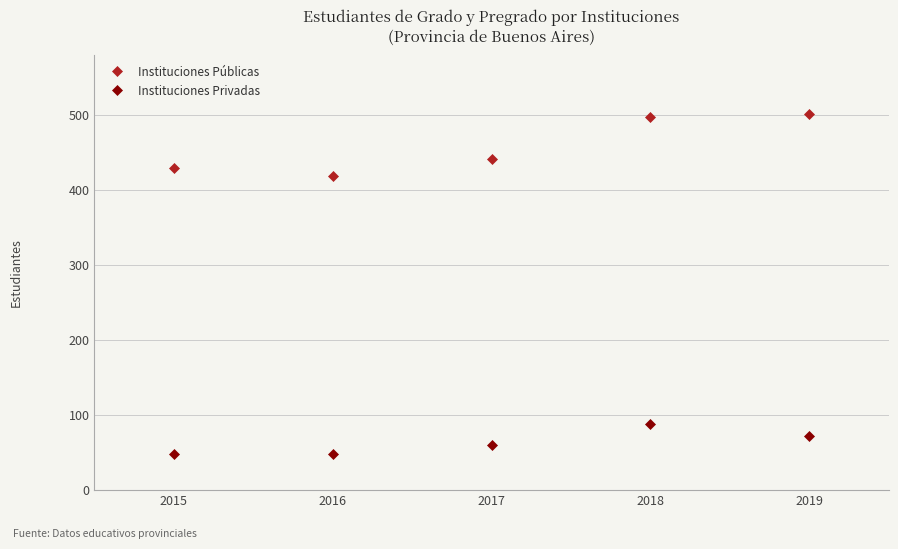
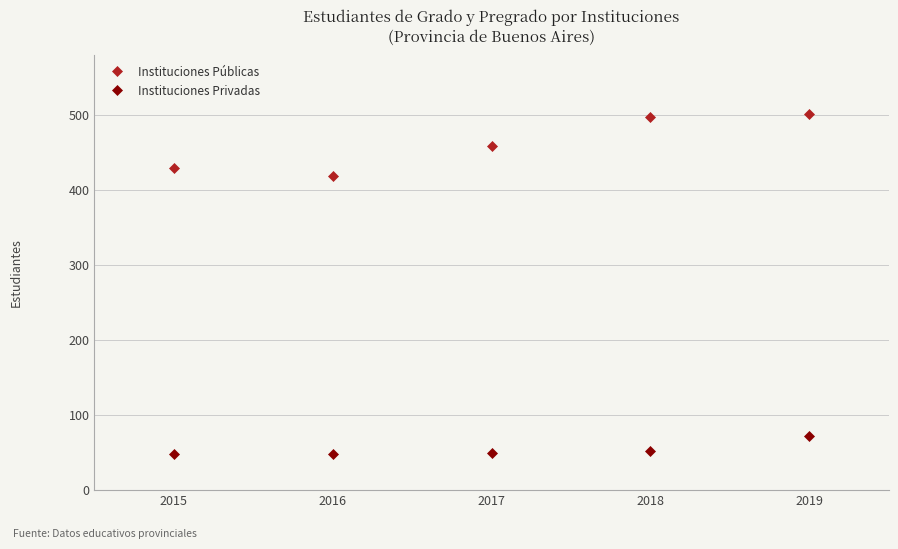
  {
    "Instituciones Públicas": {
      "2015": 430,
      "2016": 420,
-     "2017": 440,
+     "2017": 460,
      "2018": 500,
      "2019": 500
    },
    "Instituciones Privadas": {
      "2015": 50,
      "2016": 50,
-     "2017": 60,
-     "2018": 90,
+     "2017": 50,
+     "2018": 50,
      "2019": 70
    }
  }
